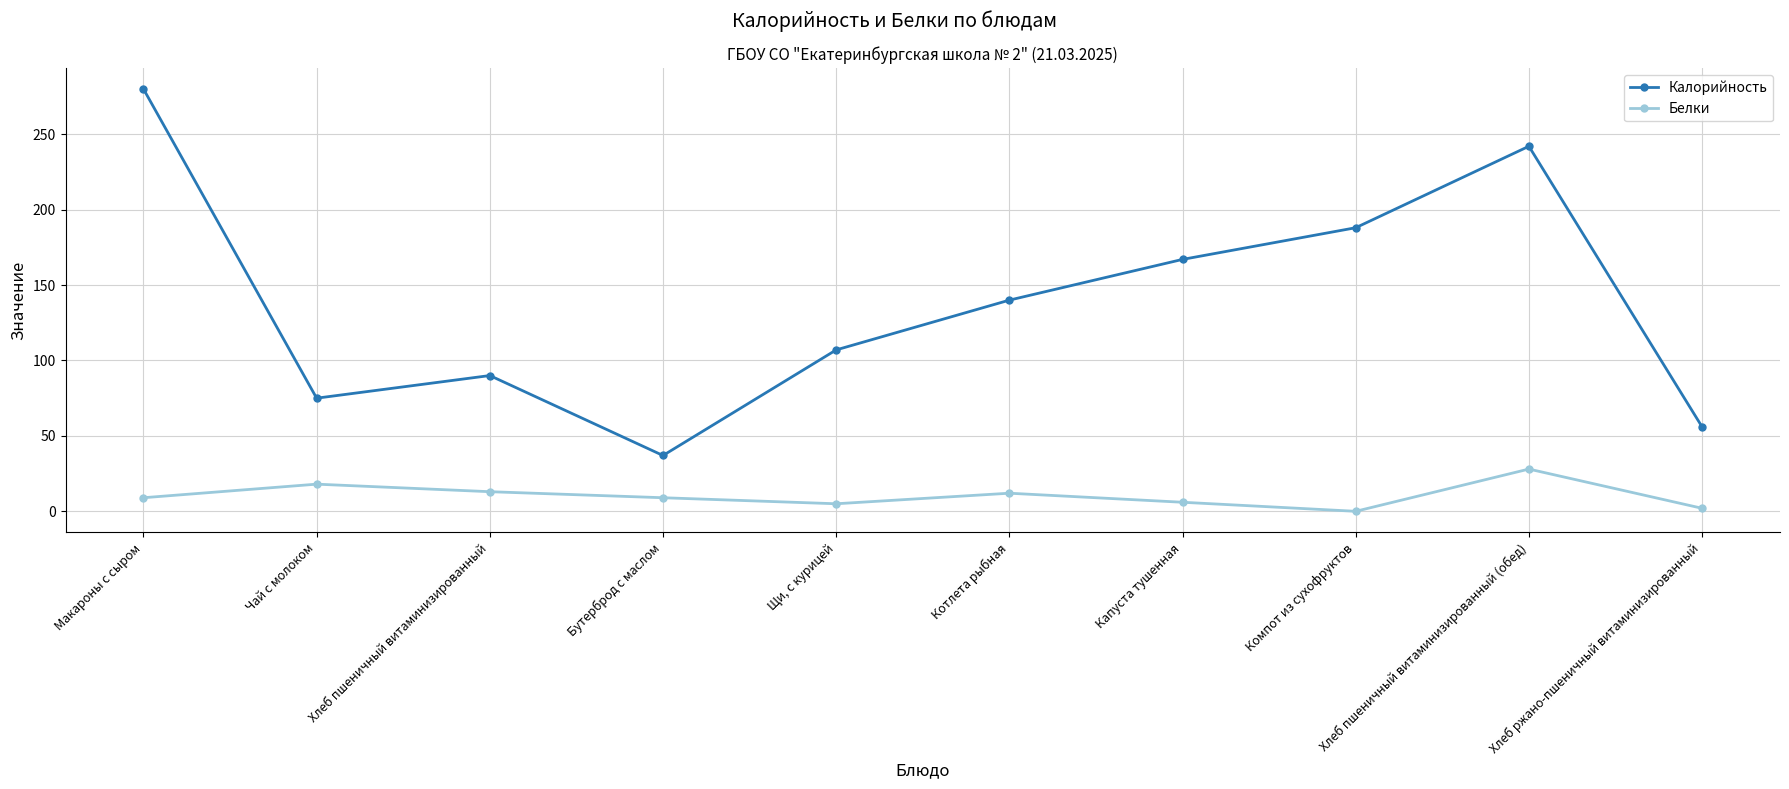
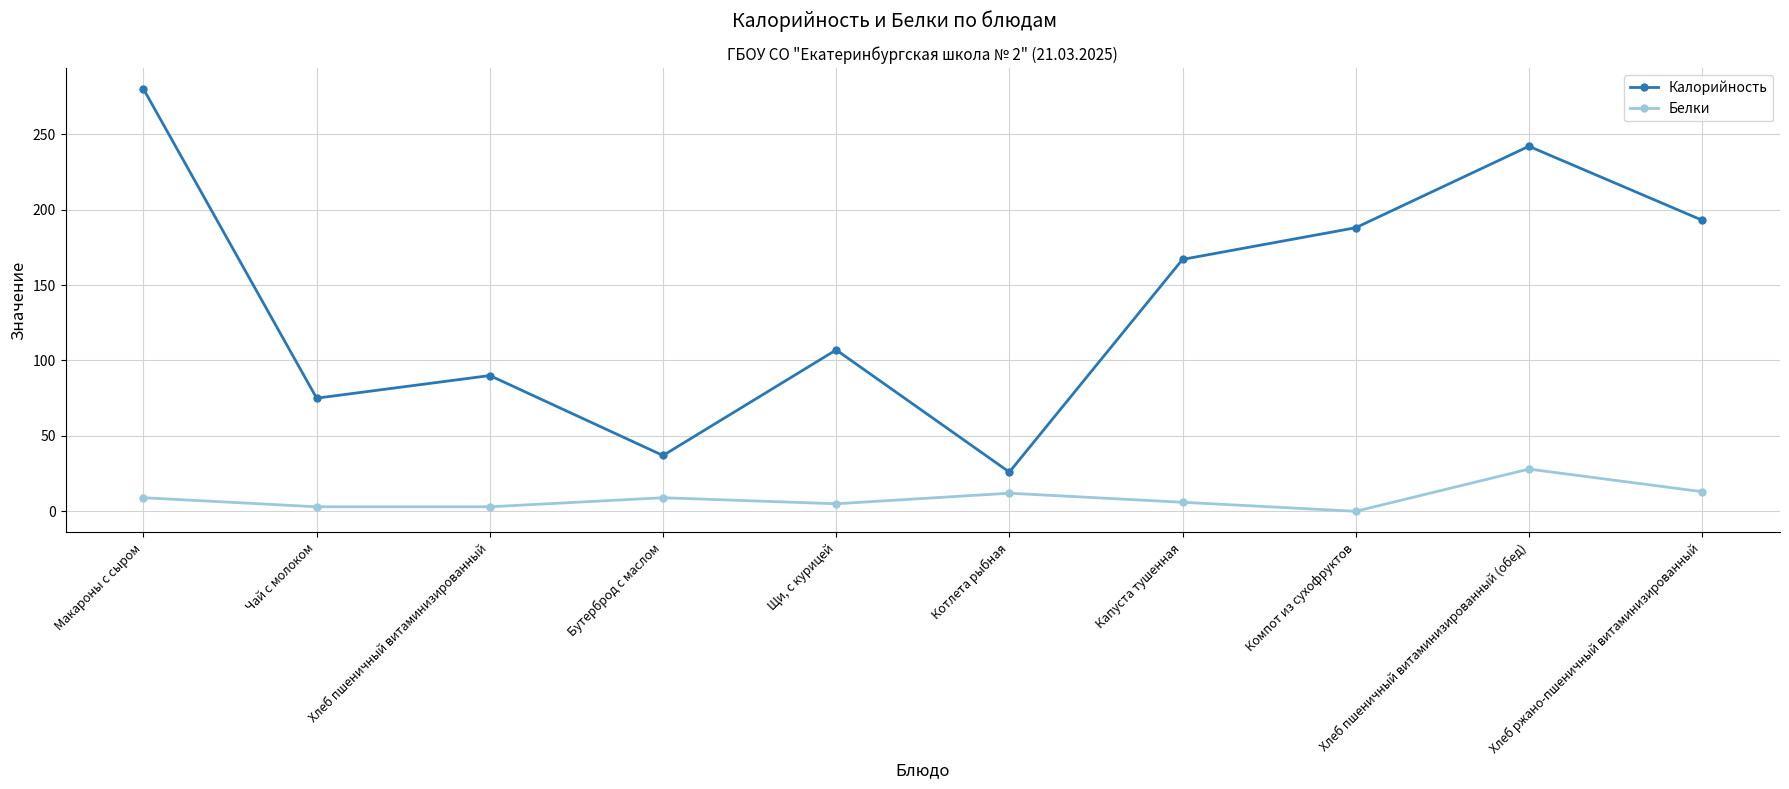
  {
    "Калорийность": {
      "Макароны с сыром": 280,
      "Чай с молоком": 75,
      "Хлеб пшеничный витаминизированный": 90,
      "Бутерброд с маслом": 37,
      "Щи, с курицей": 107,
-     "Котлета рыбная": 140,
+     "Котлета рыбная": 26,
      "Капуста тушенная": 167,
      "Компот из сухофруктов": 188,
      "Хлеб пшеничный витаминизированный (обед)": 242,
-     "Хлеб ржано-пшеничный витаминизированный": 56
+     "Хлеб ржано-пшеничный витаминизированный": 193
    },
    "Белки": {
      "Макароны с сыром": 9,
-     "Чай с молоком": 18,
-     "Хлеб пшеничный витаминизированный": 13,
+     "Чай с молоком": 3,
+     "Хлеб пшеничный витаминизированный": 3,
      "Бутерброд с маслом": 9,
      "Щи, с курицей": 5,
      "Котлета рыбная": 12,
      "Капуста тушенная": 6,
      "Компот из сухофруктов": 0,
      "Хлеб пшеничный витаминизированный (обед)": 28,
-     "Хлеб ржано-пшеничный витаминизированный": 2
+     "Хлеб ржано-пшеничный витаминизированный": 13
    }
  }
